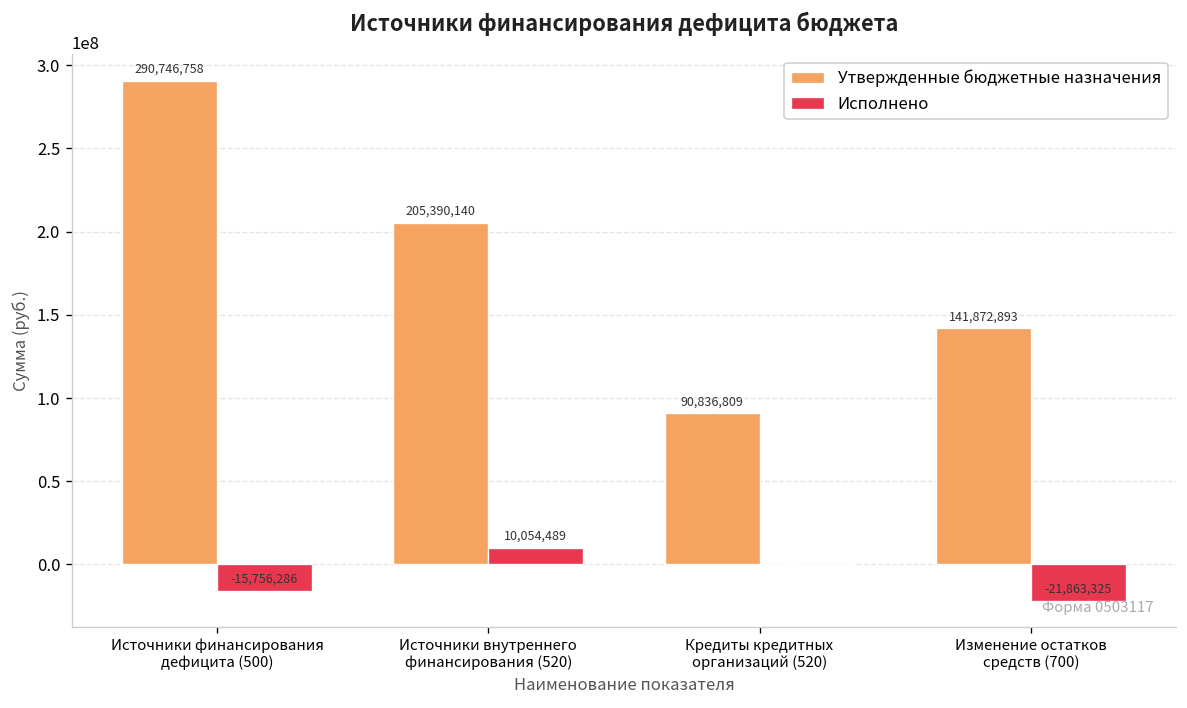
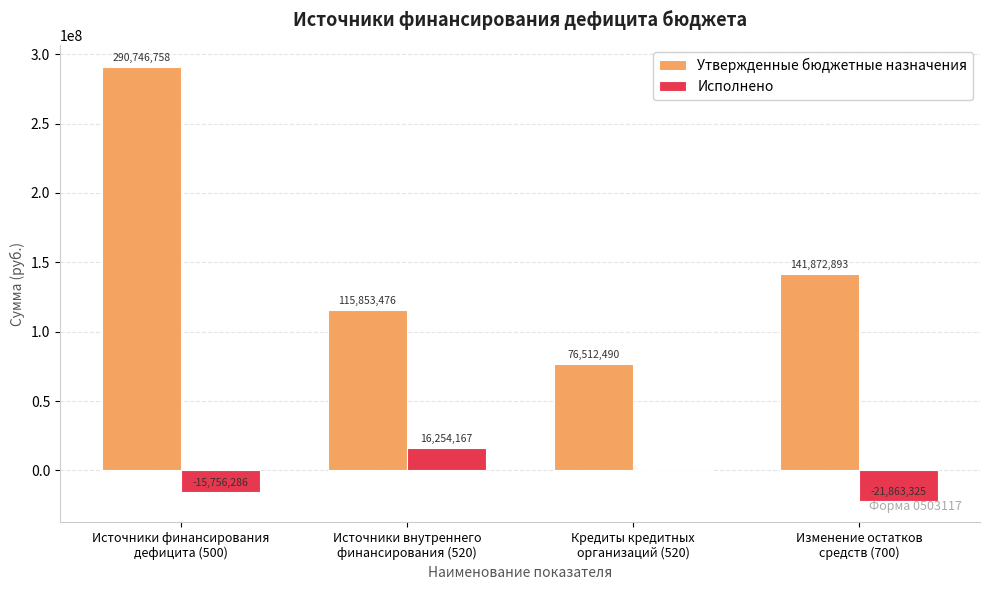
  {
    "Утвержденные бюджетные назначения": {
      "Источники финансирования дефицита (500)": "290,746,758",
-     "Источники внутреннего финансирования (520)": "205,390,140",
-     "Кредиты кредитных организаций (520)": "90,836,809",
+     "Источники внутреннего финансирования (520)": "115,853,476",
+     "Кредиты кредитных организаций (520)": "76,512,490",
      "Изменение остатков средств (700)": "141,872,893"
    },
    "Исполнено": {
      "Источники финансирования дефицита (500)": "-15,756,286",
-     "Источники внутреннего финансирования (520)": "10,054,489",
+     "Источники внутреннего финансирования (520)": "16,254,167",
      "Изменение остатков средств (700)": "-21,863,325"
    }
  }
